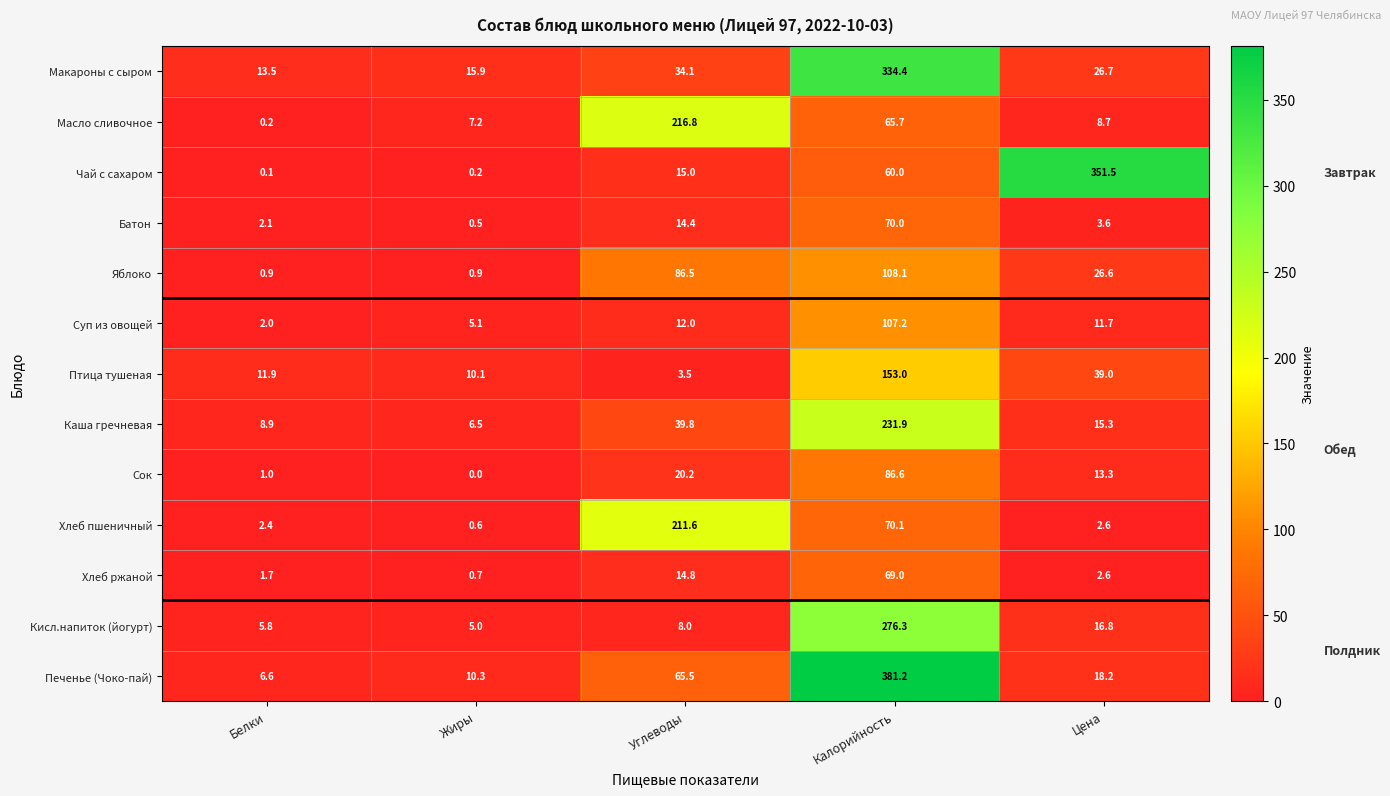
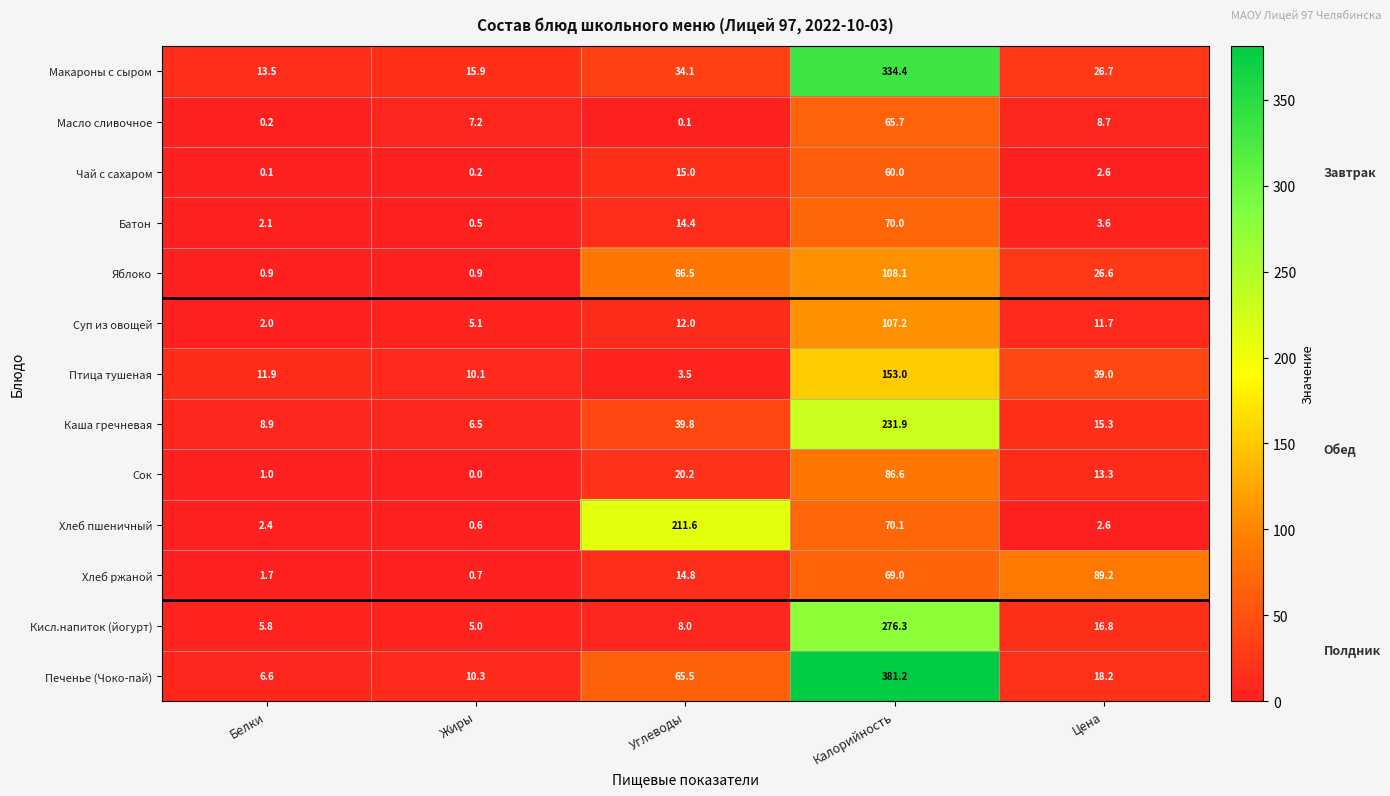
  {
    "Макароны с сыром": {
      "Белки": 13.5,
      "Жиры": 15.9,
      "Углеводы": 34.1,
      "Калорийность": 334.4,
      "Цена": 26.7
    },
    "Масло сливочное": {
      "Белки": 0.2,
      "Жиры": 7.2,
-     "Углеводы": 216.8,
+     "Углеводы": 0.1,
      "Калорийность": 65.7,
      "Цена": 8.7
    },
    "Чай с сахаром": {
      "Белки": 0.1,
      "Жиры": 0.2,
      "Углеводы": 15.0,
      "Калорийность": 60.0,
-     "Цена": 351.5
+     "Цена": 2.6
    },
    "Батон": {
      "Белки": 2.1,
      "Жиры": 0.5,
      "Углеводы": 14.4,
      "Калорийность": 70.0,
      "Цена": 3.6
    },
    "Яблоко": {
      "Белки": 0.9,
      "Жиры": 0.9,
      "Углеводы": 86.5,
      "Калорийность": 108.1,
      "Цена": 26.6
    },
    "Суп из овощей": {
      "Белки": 2.0,
      "Жиры": 5.1,
      "Углеводы": 12.0,
      "Калорийность": 107.2,
      "Цена": 11.7
    },
    "Птица тушеная": {
      "Белки": 11.9,
      "Жиры": 10.1,
      "Углеводы": 3.5,
      "Калорийность": 153.0,
      "Цена": 39.0
    },
    "Каша гречневая": {
      "Белки": 8.9,
      "Жиры": 6.5,
      "Углеводы": 39.8,
      "Калорийность": 231.9,
      "Цена": 15.3
    },
    "Сок": {
      "Белки": 1.0,
      "Жиры": 0.0,
      "Углеводы": 20.2,
      "Калорийность": 86.6,
      "Цена": 13.3
    },
    "Хлеб пшеничный": {
      "Белки": 2.4,
      "Жиры": 0.6,
      "Углеводы": 211.6,
      "Калорийность": 70.1,
      "Цена": 2.6
    },
    "Хлеб ржаной": {
      "Белки": 1.7,
      "Жиры": 0.7,
      "Углеводы": 14.8,
      "Калорийность": 69.0,
-     "Цена": 2.6
+     "Цена": 89.2
    },
    "Кисл.напиток (йогурт)": {
      "Белки": 5.8,
      "Жиры": 5.0,
      "Углеводы": 8.0,
      "Калорийность": 276.3,
      "Цена": 16.8
    },
    "Печенье (Чоко-пай)": {
      "Белки": 6.6,
      "Жиры": 10.3,
      "Углеводы": 65.5,
      "Калорийность": 381.2,
      "Цена": 18.2
    }
  }
